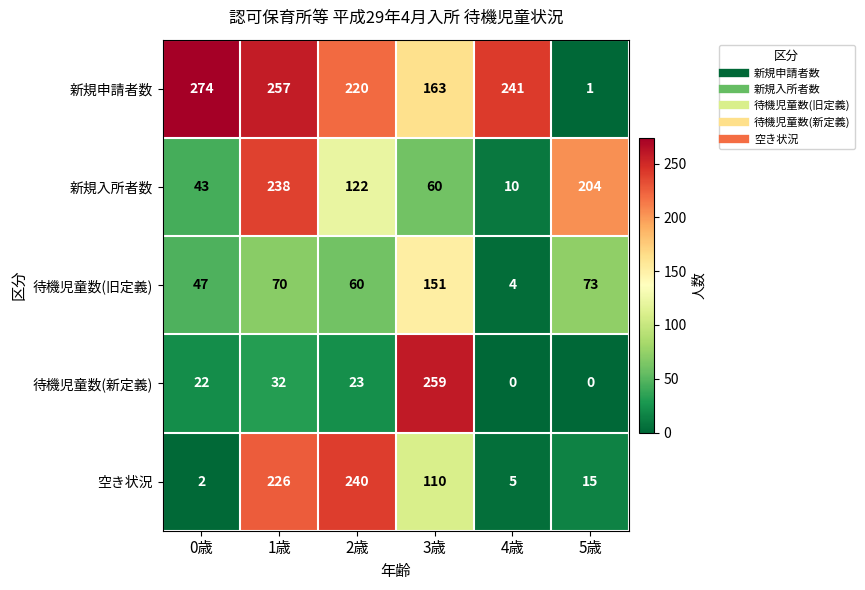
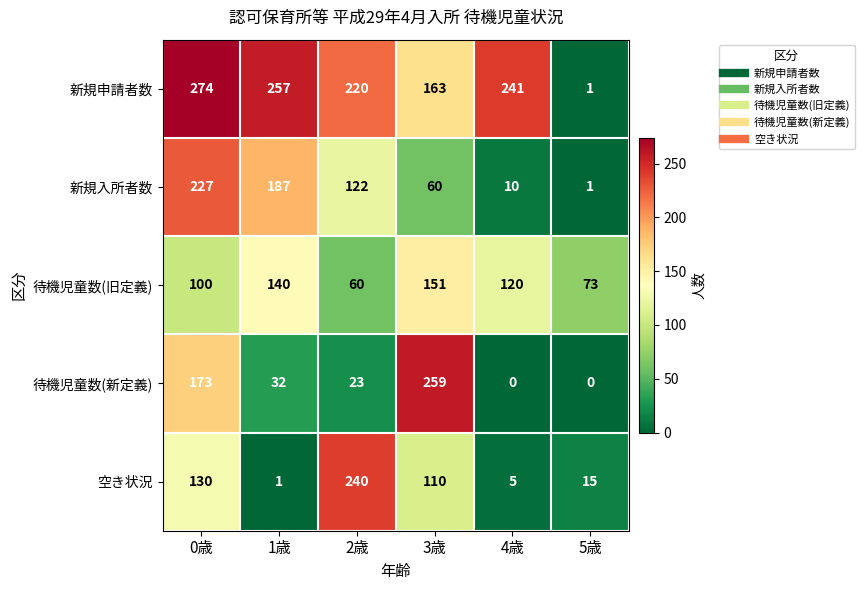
  {
    "新規申請者数": {
      "0歳": 274,
      "1歳": 257,
      "2歳": 220,
      "3歳": 163,
      "4歳": 241,
      "5歳": 1
    },
    "新規入所者数": {
-     "0歳": 43,
-     "1歳": 238,
+     "0歳": 227,
+     "1歳": 187,
      "2歳": 122,
      "3歳": 60,
      "4歳": 10,
-     "5歳": 204
+     "5歳": 1
    },
    "待機児童数(旧定義)": {
-     "0歳": 47,
-     "1歳": 70,
+     "0歳": 100,
+     "1歳": 140,
      "2歳": 60,
      "3歳": 151,
-     "4歳": 4,
+     "4歳": 120,
      "5歳": 73
    },
    "待機児童数(新定義)": {
-     "0歳": 22,
+     "0歳": 173,
      "1歳": 32,
      "2歳": 23,
      "3歳": 259,
      "4歳": 0,
      "5歳": 0
    },
    "空き状況": {
-     "0歳": 2,
-     "1歳": 226,
+     "0歳": 130,
+     "1歳": 1,
      "2歳": 240,
      "3歳": 110,
      "4歳": 5,
      "5歳": 15
    }
  }
